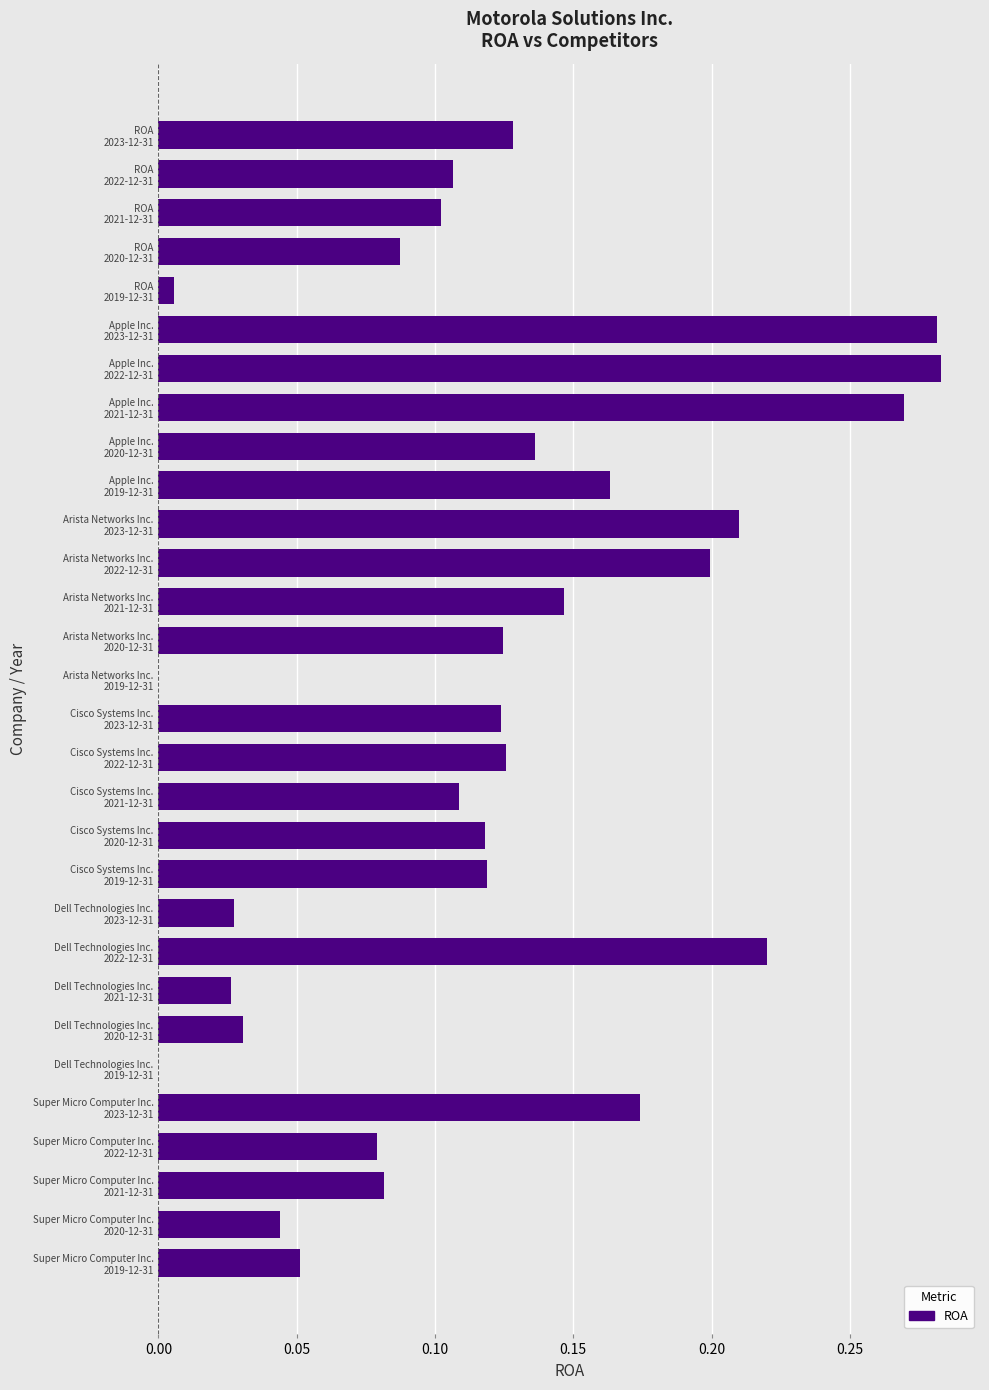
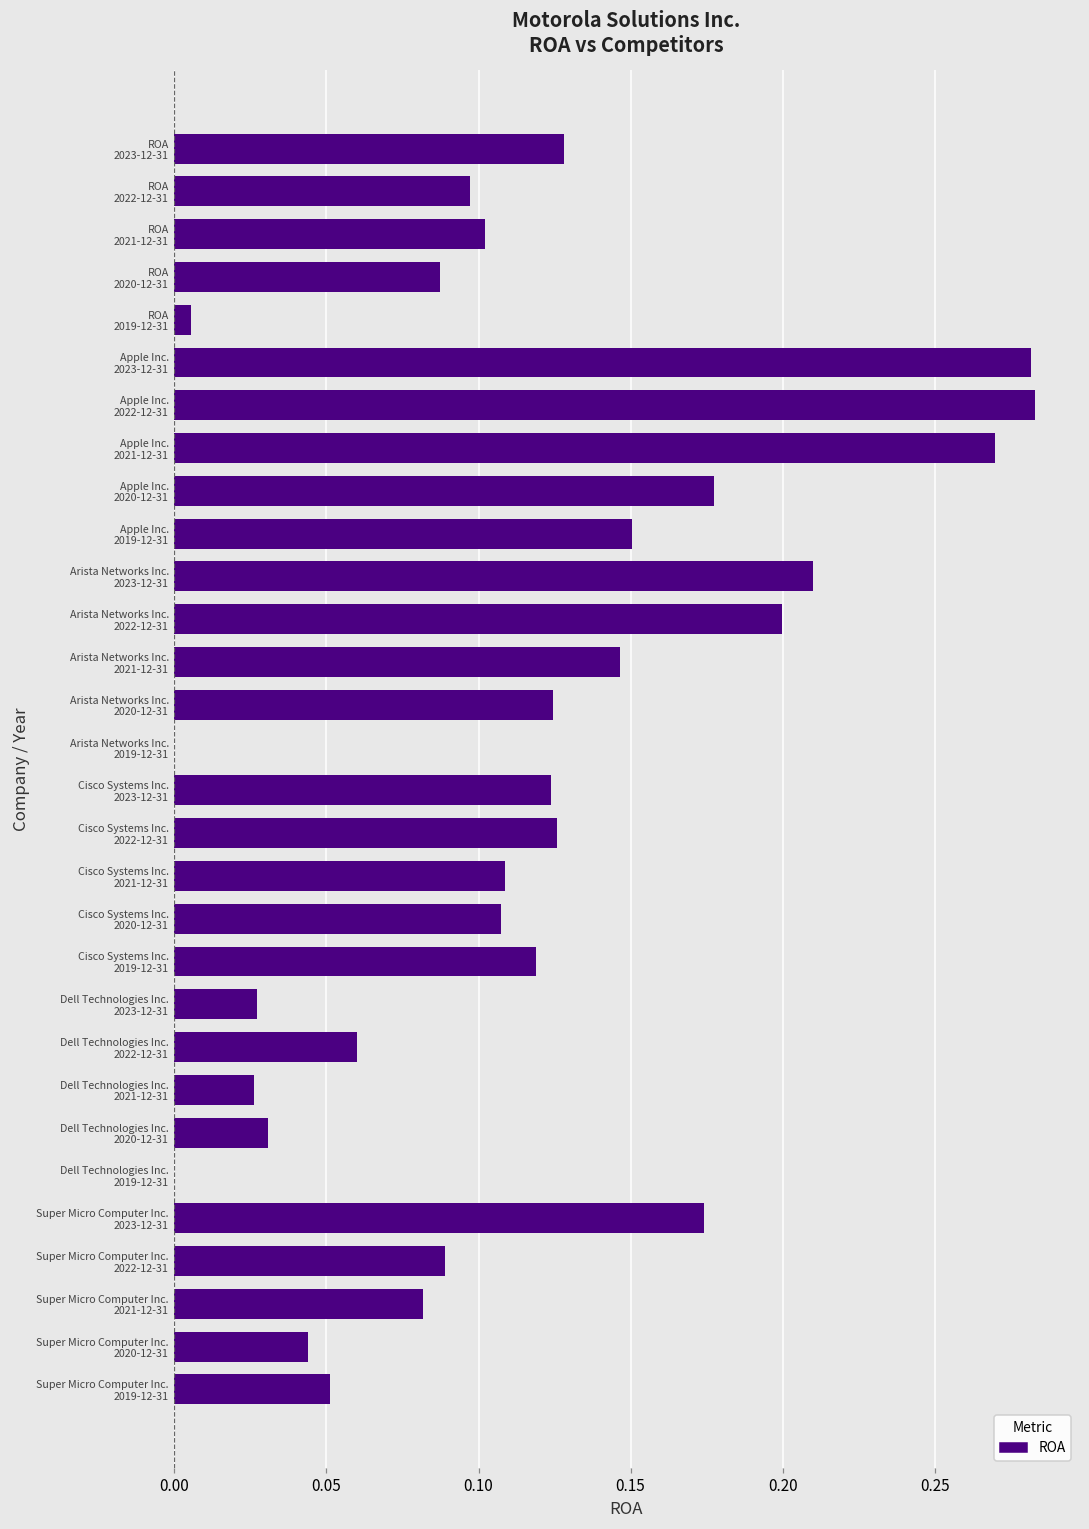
  {
    "ROA 2023-12-31": 0.128,
-   "ROA 2022-12-31": 0.106,
+   "ROA 2022-12-31": 0.097,
    "ROA 2021-12-31": 0.102,
    "ROA 2020-12-31": 0.087,
    "ROA 2019-12-31": 0.006,
    "Apple Inc. 2023-12-31": 0.282,
    "Apple Inc. 2022-12-31": 0.283,
    "Apple Inc. 2021-12-31": 0.270,
-   "Apple Inc. 2020-12-31": 0.136,
-   "Apple Inc. 2019-12-31": 0.163,
+   "Apple Inc. 2020-12-31": 0.177,
+   "Apple Inc. 2019-12-31": 0.151,
    "Arista Networks Inc. 2023-12-31": 0.210,
    "Arista Networks Inc. 2022-12-31": 0.200,
    "Arista Networks Inc. 2021-12-31": 0.147,
    "Arista Networks Inc. 2020-12-31": 0.125,
    "Arista Networks Inc. 2019-12-31": 0.000,
    "Cisco Systems Inc. 2023-12-31": 0.124,
    "Cisco Systems Inc. 2022-12-31": 0.126,
    "Cisco Systems Inc. 2021-12-31": 0.109,
-   "Cisco Systems Inc. 2020-12-31": 0.118,
+   "Cisco Systems Inc. 2020-12-31": 0.107,
    "Cisco Systems Inc. 2019-12-31": 0.119,
    "Dell Technologies Inc. 2023-12-31": 0.027,
-   "Dell Technologies Inc. 2022-12-31": 0.22,
+   "Dell Technologies Inc. 2022-12-31": 0.06,
    "Dell Technologies Inc. 2021-12-31": 0.026,
    "Dell Technologies Inc. 2020-12-31": 0.031,
    "Dell Technologies Inc. 2019-12-31": 0.000,
    "Super Micro Computer Inc. 2023-12-31": 0.174,
-   "Super Micro Computer Inc. 2022-12-31": 0.079,
+   "Super Micro Computer Inc. 2022-12-31": 0.089,
    "Super Micro Computer Inc. 2021-12-31": 0.082,
    "Super Micro Computer Inc. 2020-12-31": 0.044,
    "Super Micro Computer Inc. 2019-12-31": 0.051
  }
